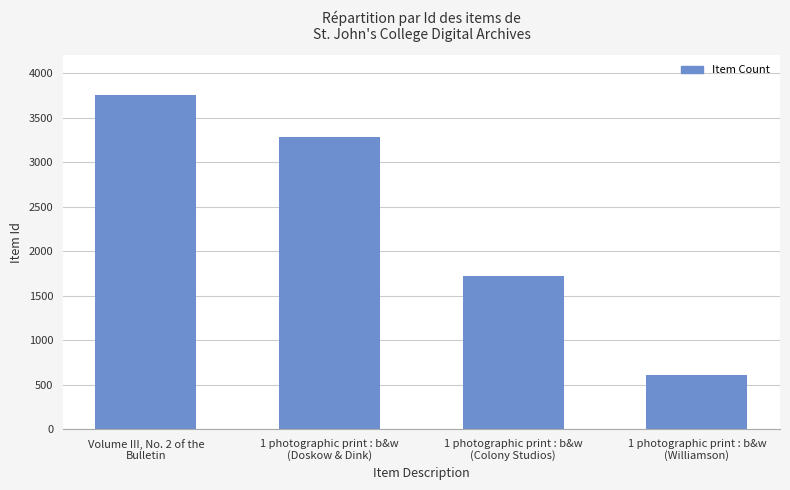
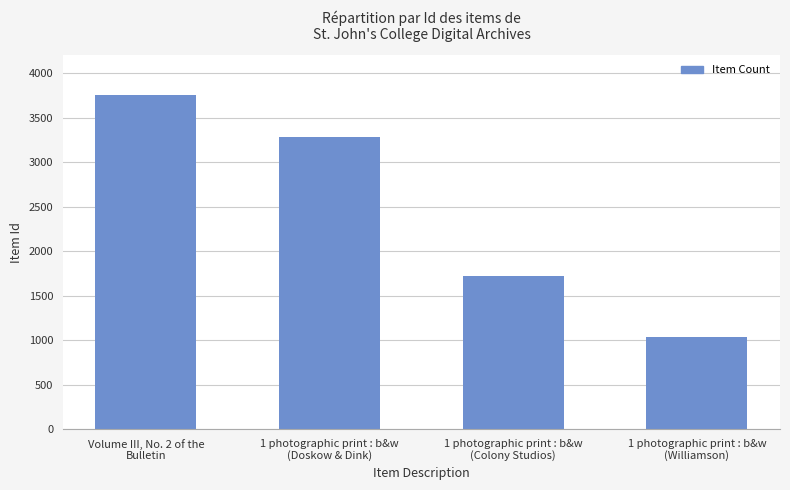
  {
    "Volume III, No. 2 of the Bulletin": 3800,
    "1 photographic print : b&w (Doskow & Dink)": 3300,
    "1 photographic print : b&w (Colony Studios)": 1700,
-   "1 photographic print : b&w (Williamson)": 600
+   "1 photographic print : b&w (Williamson)": 1000
  }
